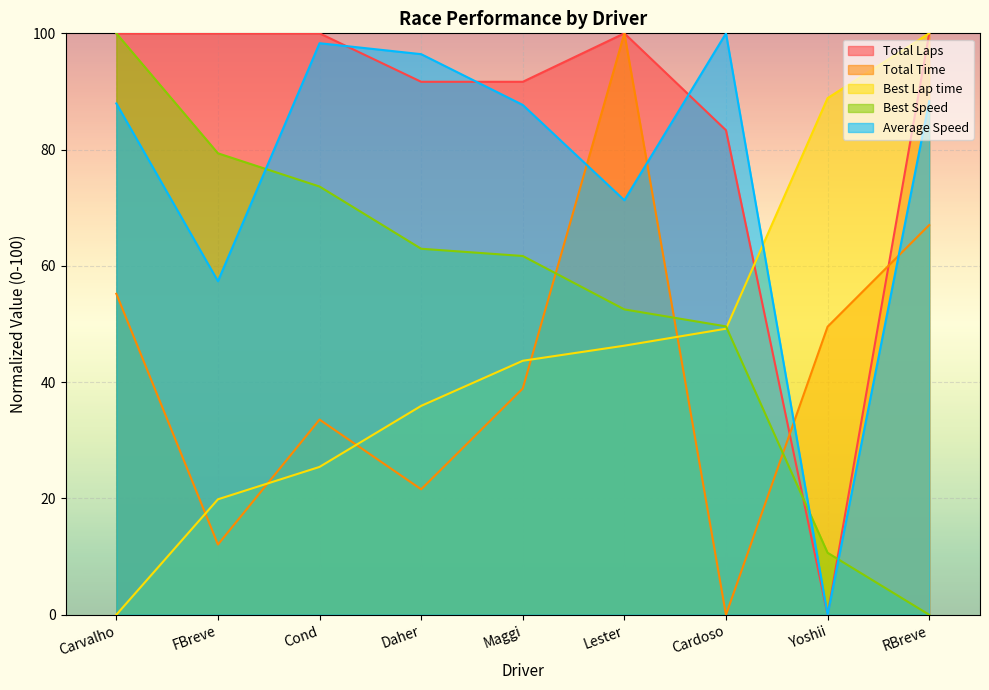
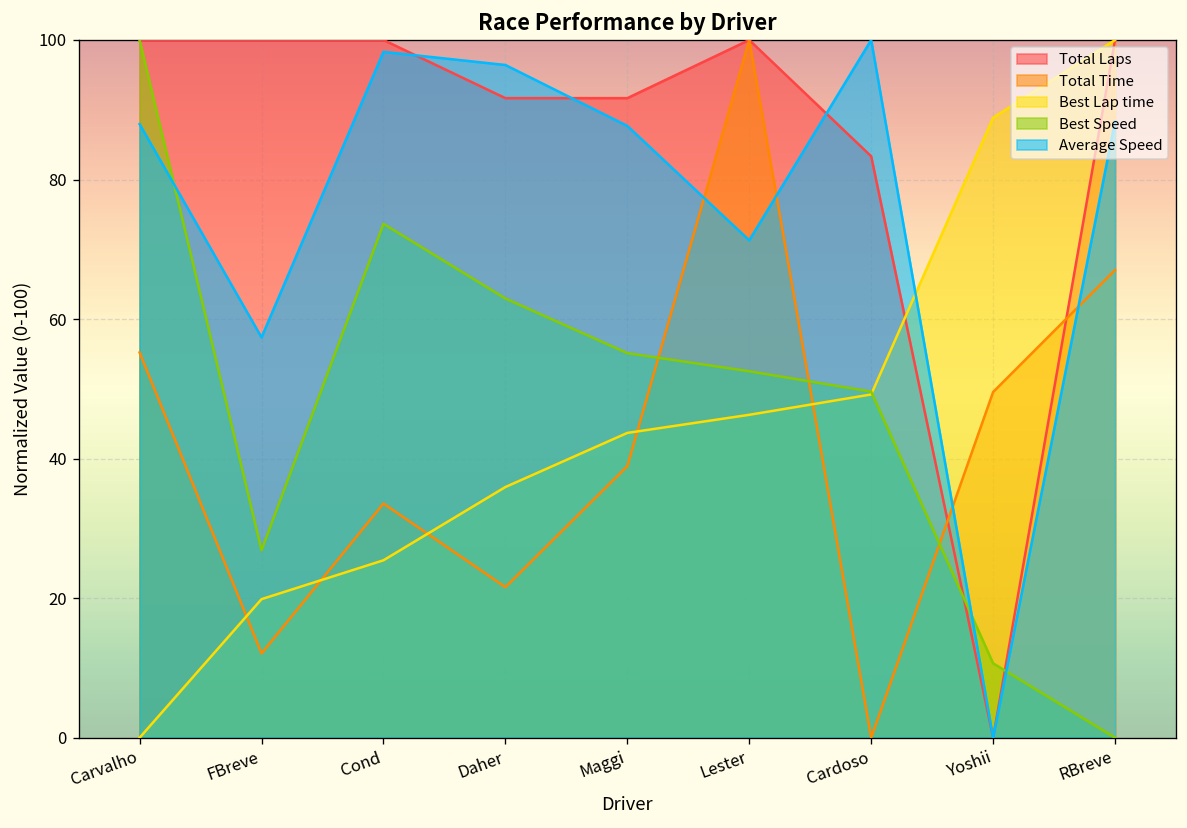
  {
    "Total Laps": {
      "FBreve": 100,
      "Cond": 100,
      "Daher": 92,
      "Maggi": 92,
      "Cardoso": 83
    },
    "Total Time": {
      "Carvalho": 55,
      "FBreve": 12,
      "Cond": 34,
      "Daher": 22,
      "Maggi": 39,
      "Cardoso": 0,
      "Yoshii": 50,
      "RBreve": 67
    },
    "Best Lap time": {
      "Carvalho": 0,
      "FBreve": 20,
      "Cond": 25,
      "Daher": 36,
      "Maggi": 44,
      "Lester": 46,
      "Yoshii": 89
    },
    "Best Speed": {
-     "FBreve": 79,
+     "FBreve": 27,
      "Cond": 74,
      "Daher": 63,
-     "Maggi": 62,
+     "Maggi": 55,
      "Lester": 53,
      "Yoshii": 11,
      "RBreve": 0
    },
    "Average Speed": {
      "Carvalho": 88,
      "FBreve": 57,
      "Cond": 98,
      "Daher": 96,
      "Maggi": 88,
      "Lester": 71,
      "Cardoso": 100
    }
  }
